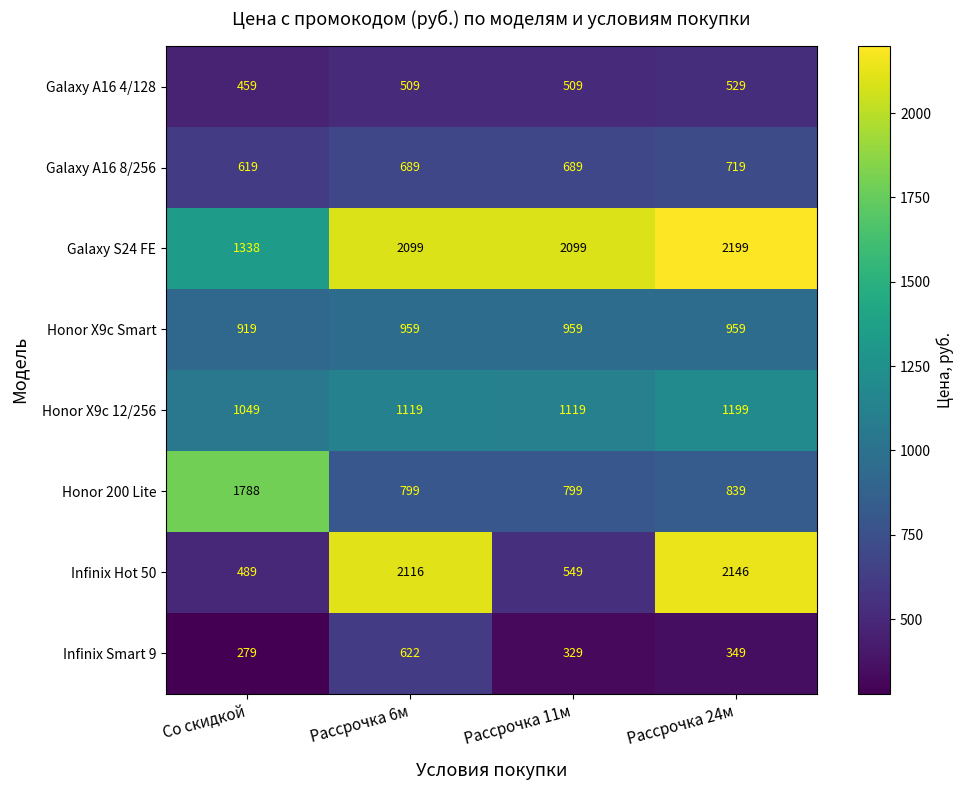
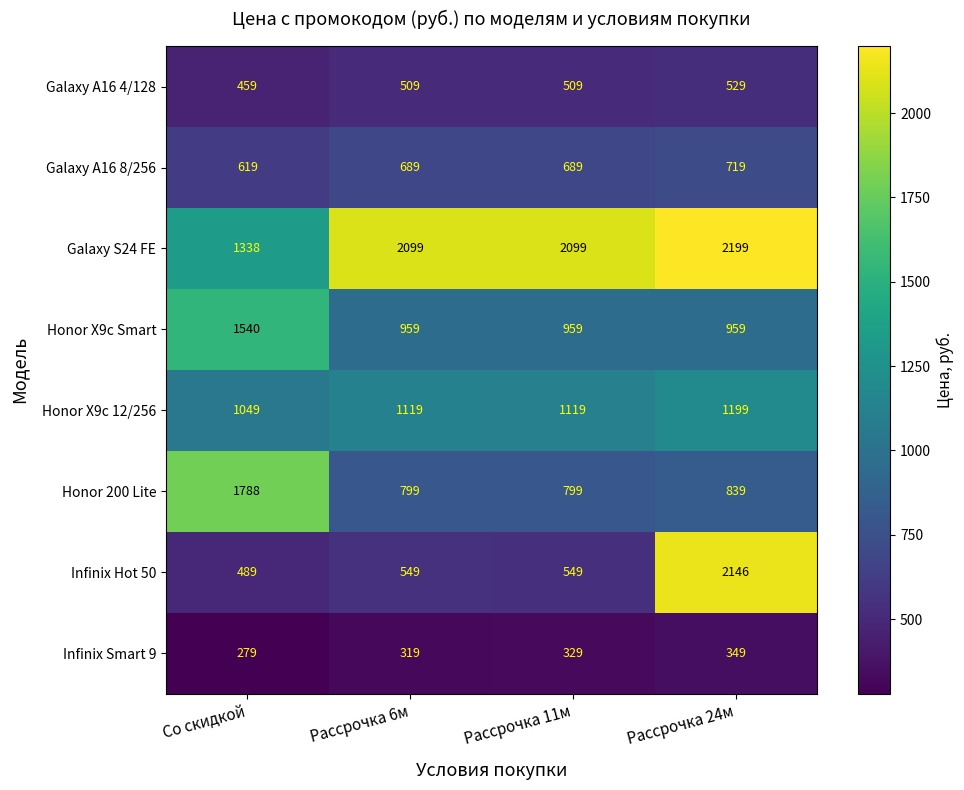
  {
    "Galaxy A16 4/128": {
      "Со скидкой": 459,
      "Рассрочка 6м": 509,
      "Рассрочка 11м": 509,
      "Рассрочка 24м": 529
    },
    "Galaxy A16 8/256": {
      "Со скидкой": 619,
      "Рассрочка 6м": 689,
      "Рассрочка 11м": 689,
      "Рассрочка 24м": 719
    },
    "Galaxy S24 FE": {
      "Со скидкой": 1338,
      "Рассрочка 6м": 2099,
      "Рассрочка 11м": 2099,
      "Рассрочка 24м": 2199
    },
    "Honor X9c Smart": {
-     "Со скидкой": 919,
+     "Со скидкой": 1540,
      "Рассрочка 6м": 959,
      "Рассрочка 11м": 959,
      "Рассрочка 24м": 959
    },
    "Honor X9c 12/256": {
      "Со скидкой": 1049,
      "Рассрочка 6м": 1119,
      "Рассрочка 11м": 1119,
      "Рассрочка 24м": 1199
    },
    "Honor 200 Lite": {
      "Со скидкой": 1788,
      "Рассрочка 6м": 799,
      "Рассрочка 11м": 799,
      "Рассрочка 24м": 839
    },
    "Infinix Hot 50": {
      "Со скидкой": 489,
-     "Рассрочка 6м": 2116,
+     "Рассрочка 6м": 549,
      "Рассрочка 11м": 549,
      "Рассрочка 24м": 2146
    },
    "Infinix Smart 9": {
      "Со скидкой": 279,
-     "Рассрочка 6м": 622,
+     "Рассрочка 6м": 319,
      "Рассрочка 11м": 329,
      "Рассрочка 24м": 349
    }
  }
